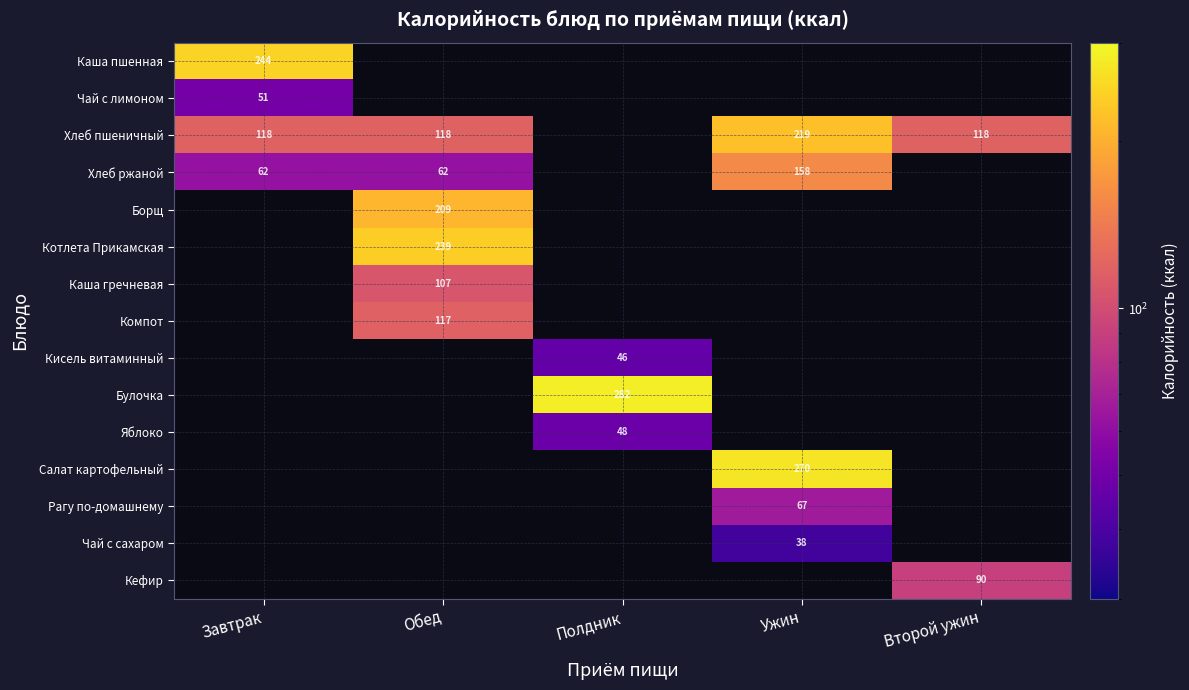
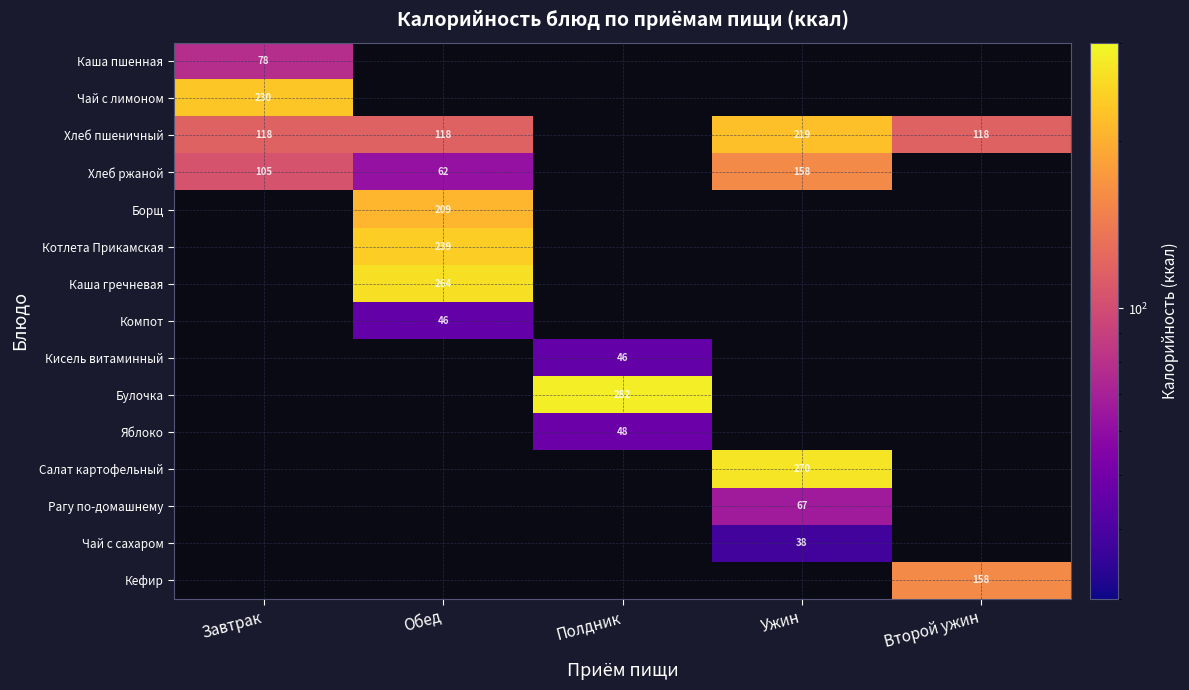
  {
    "Каша пшенная": {
-     "Завтрак": 244
+     "Завтрак": 78
    },
    "Чай с лимоном": {
-     "Завтрак": 51
+     "Завтрак": 230
    },
    "Хлеб пшеничный": {
      "Завтрак": 118,
      "Обед": 118,
      "Ужин": 219,
      "Второй ужин": 118
    },
    "Хлеб ржаной": {
-     "Завтрак": 62,
+     "Завтрак": 105,
      "Обед": 62,
      "Ужин": 158
    },
    "Борщ": {
      "Обед": 209
    },
    "Котлета Прикамская": {
      "Обед": 239
    },
    "Каша гречневая": {
-     "Обед": 107
+     "Обед": 264
    },
    "Компот": {
-     "Обед": 117
+     "Обед": 46
    },
    "Кисель витаминный": {
      "Полдник": 46
    },
    "Булочка": {
      "Полдник": 282
    },
    "Яблоко": {
      "Полдник": 48
    },
    "Салат картофельный": {
      "Ужин": 270
    },
    "Рагу по-домашнему": {
      "Ужин": 67
    },
    "Чай с сахаром": {
      "Ужин": 38
    },
    "Кефир": {
-     "Второй ужин": 90
+     "Второй ужин": 158
    }
  }
